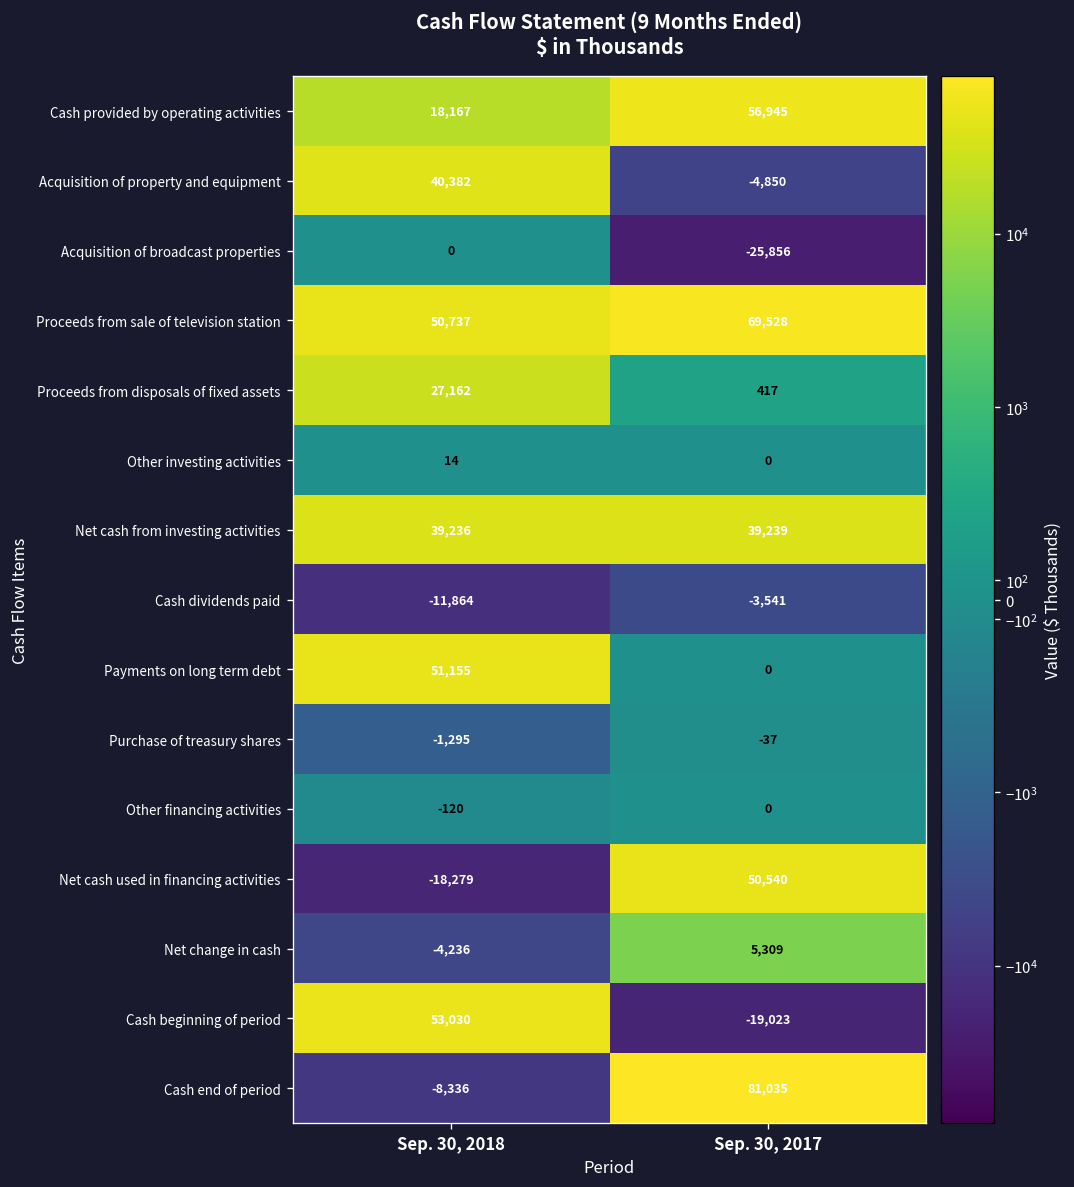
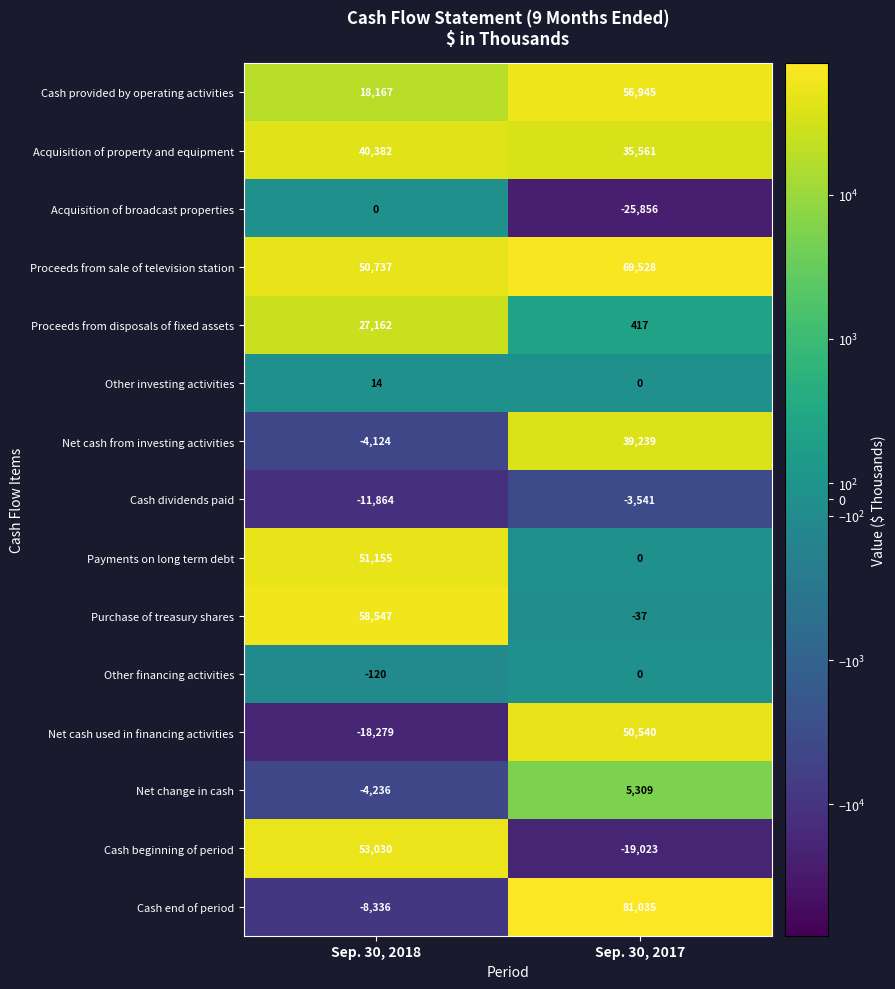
  {
    "Cash provided by operating activities": {
      "Sep. 30, 2018": "18,167",
      "Sep. 30, 2017": "56,945"
    },
    "Acquisition of property and equipment": {
      "Sep. 30, 2018": "40,382",
-     "Sep. 30, 2017": "-4,850"
+     "Sep. 30, 2017": "35,561"
    },
    "Acquisition of broadcast properties": {
      "Sep. 30, 2018": "0",
      "Sep. 30, 2017": "-25,856"
    },
    "Proceeds from sale of television station": {
      "Sep. 30, 2018": "50,737",
      "Sep. 30, 2017": "69,528"
    },
    "Proceeds from disposals of fixed assets": {
      "Sep. 30, 2018": "27,162",
      "Sep. 30, 2017": "417"
    },
    "Other investing activities": {
      "Sep. 30, 2018": "14",
      "Sep. 30, 2017": "0"
    },
    "Net cash from investing activities": {
-     "Sep. 30, 2018": "39,236",
+     "Sep. 30, 2018": "-4,124",
      "Sep. 30, 2017": "39,239"
    },
    "Cash dividends paid": {
      "Sep. 30, 2018": "-11,864",
      "Sep. 30, 2017": "-3,541"
    },
    "Payments on long term debt": {
      "Sep. 30, 2018": "51,155",
      "Sep. 30, 2017": "0"
    },
    "Purchase of treasury shares": {
-     "Sep. 30, 2018": "-1,295",
+     "Sep. 30, 2018": "58,547",
      "Sep. 30, 2017": "-37"
    },
    "Other financing activities": {
      "Sep. 30, 2018": "-120",
      "Sep. 30, 2017": "0"
    },
    "Net cash used in financing activities": {
      "Sep. 30, 2018": "-18,279",
      "Sep. 30, 2017": "50,540"
    },
    "Net change in cash": {
      "Sep. 30, 2018": "-4,236",
      "Sep. 30, 2017": "5,309"
    },
    "Cash beginning of period": {
      "Sep. 30, 2018": "53,030",
      "Sep. 30, 2017": "-19,023"
    },
    "Cash end of period": {
      "Sep. 30, 2018": "-8,336",
      "Sep. 30, 2017": "81,035"
    }
  }
